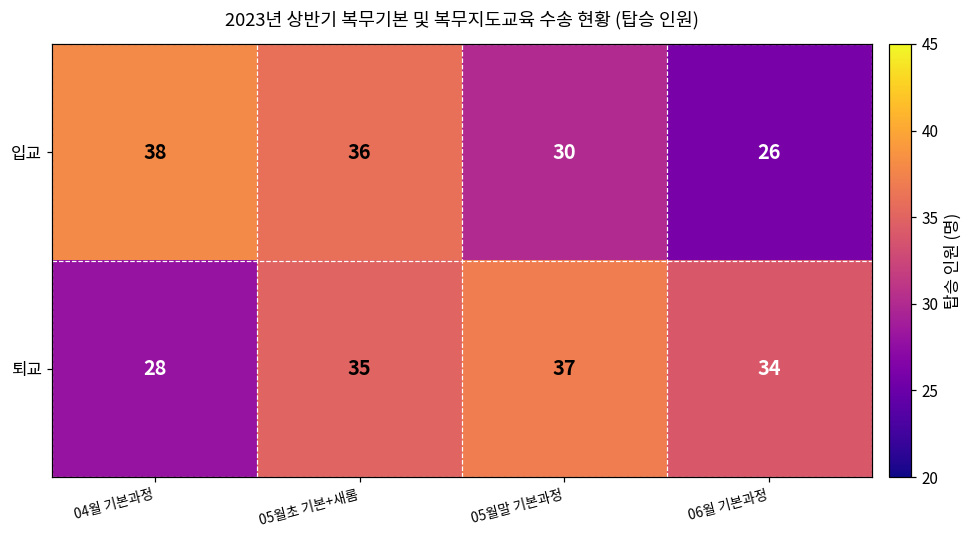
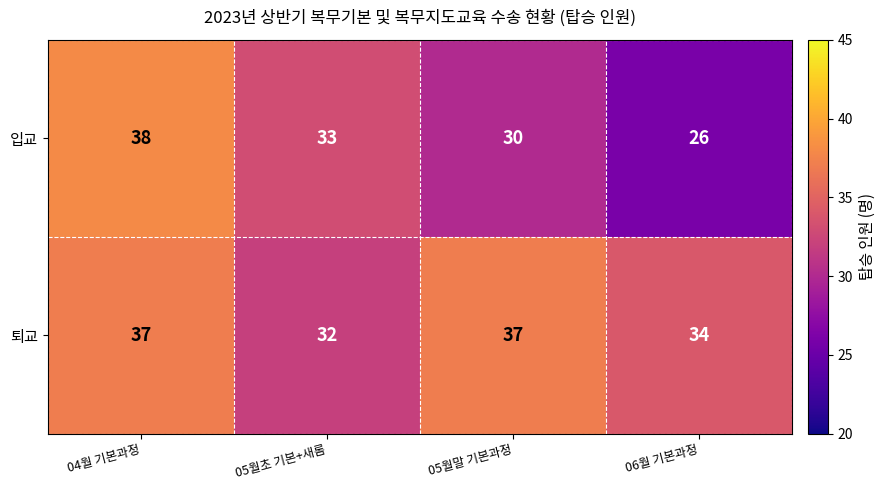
  {
    "입교": {
      "04월 기본과정": 38,
-     "05월초 기본+새롬": 36,
+     "05월초 기본+새롬": 33,
      "05월말 기본과정": 30,
      "06월 기본과정": 26
    },
    "퇴교": {
-     "04월 기본과정": 28,
-     "05월초 기본+새롬": 35,
+     "04월 기본과정": 37,
+     "05월초 기본+새롬": 32,
      "05월말 기본과정": 37,
      "06월 기본과정": 34
    }
  }
